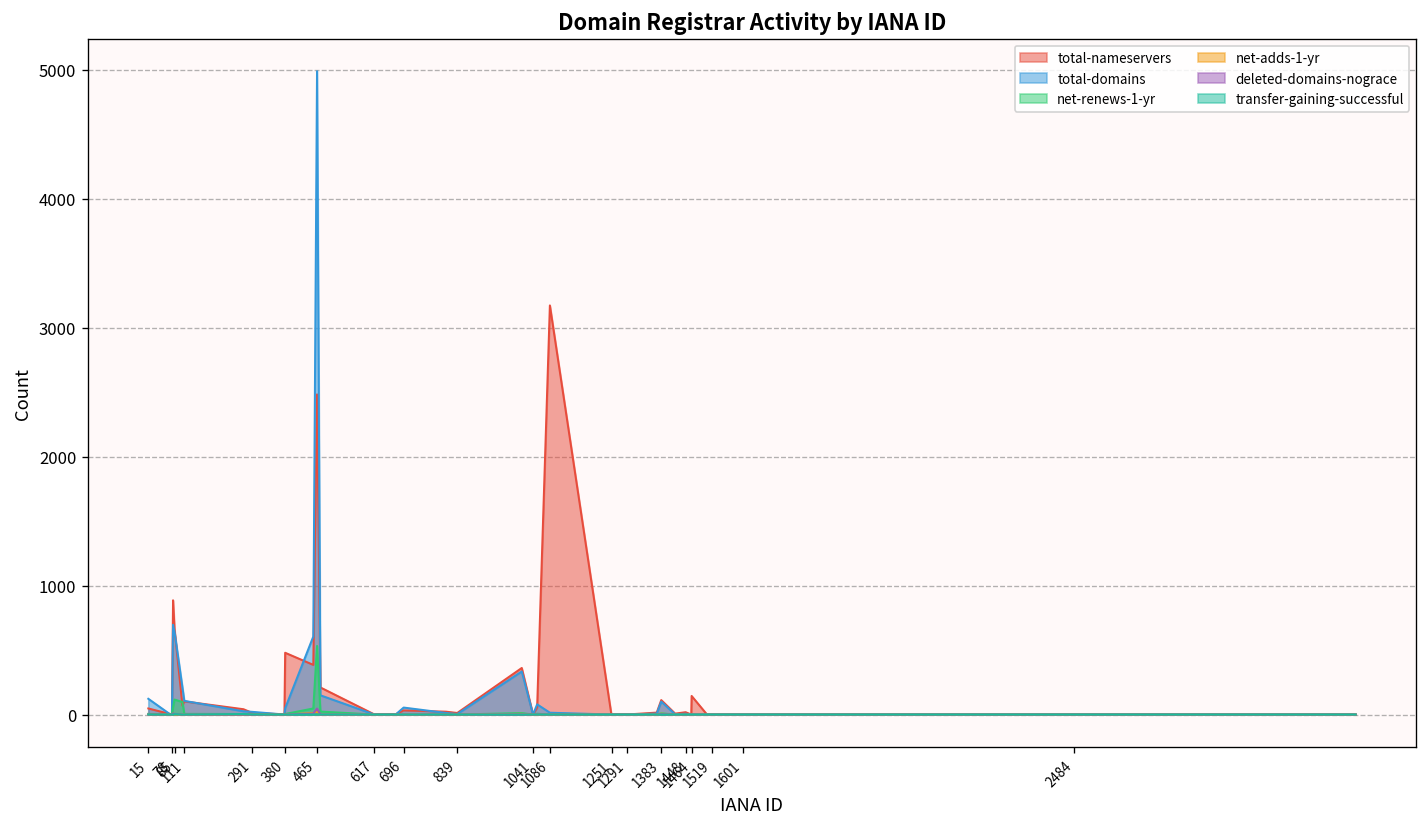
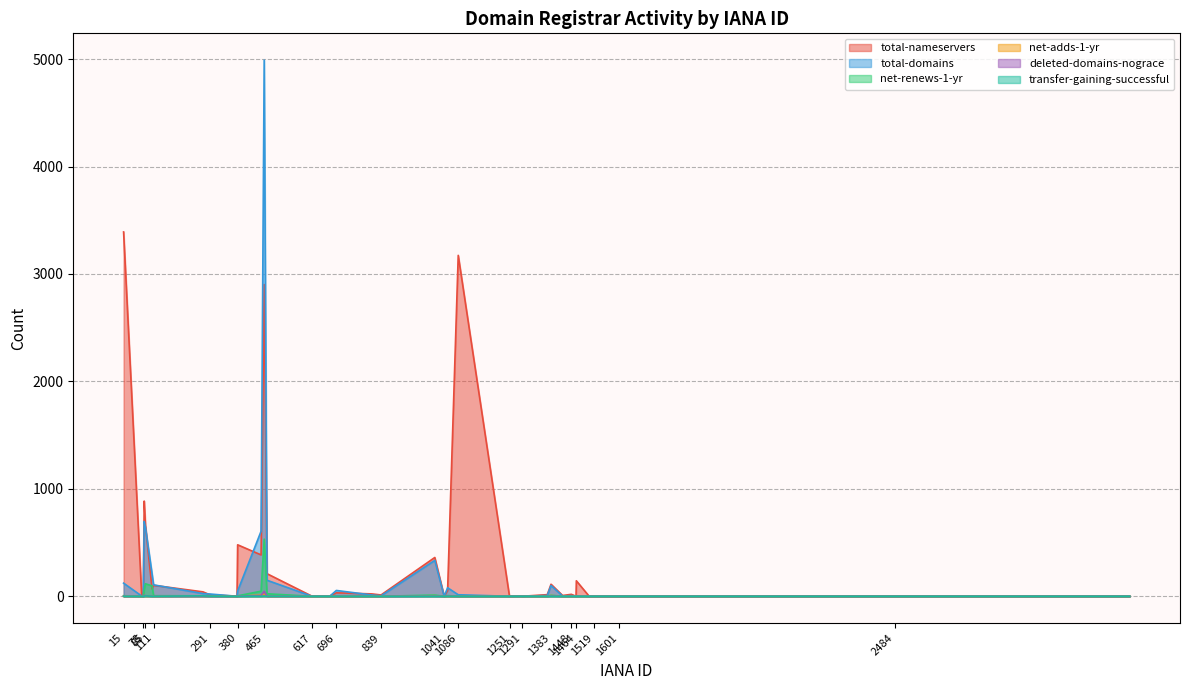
  {
    "total-nameservers": {
-     "15": 50,
+     "15": 3390,
      "380": 480,
-     "465": 2480,
+     "465": 2900,
      "1086": 3170,
      "1464": 140
    },
    "deleted-domains-nograce": {
      "465": 50
    }
  }
